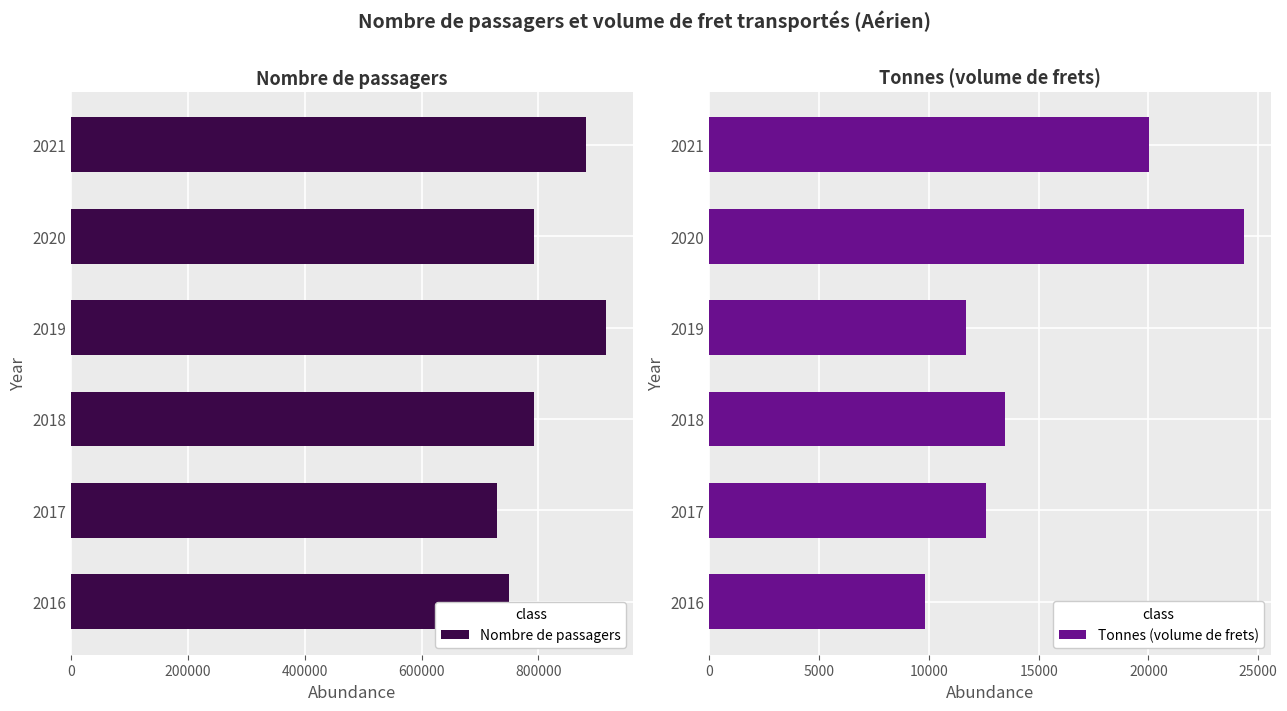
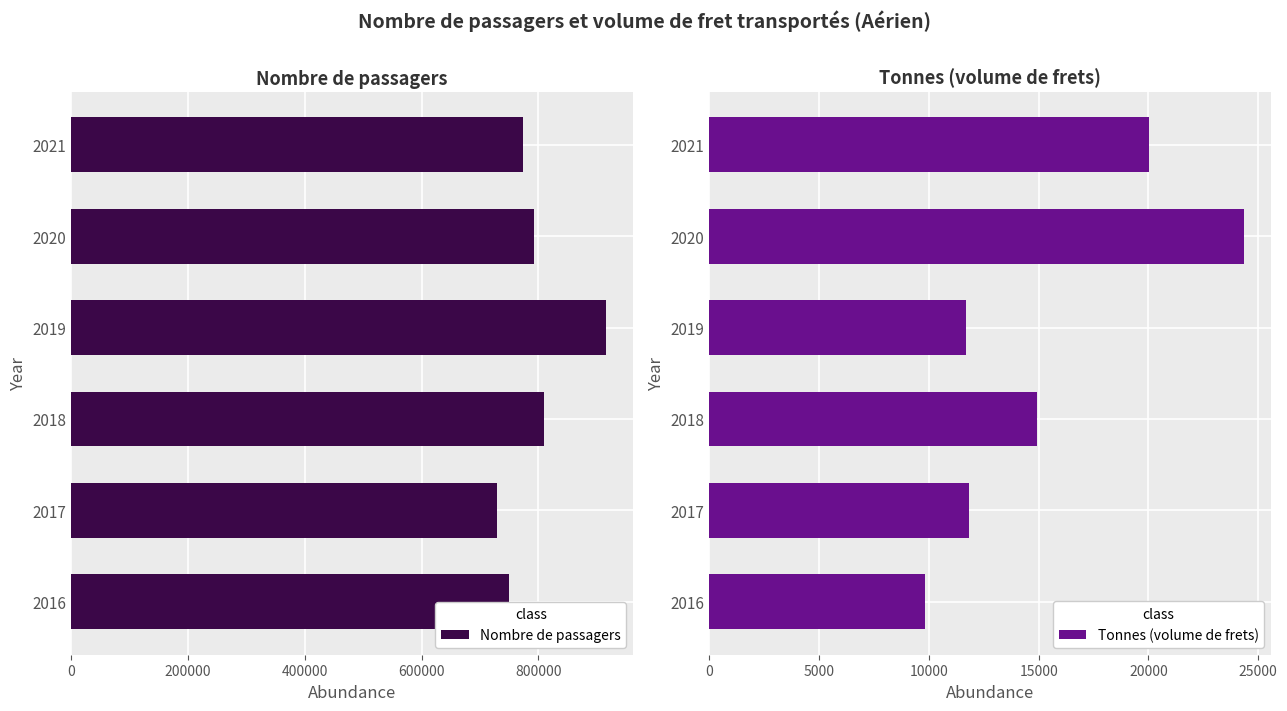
  {
    "Nombre de passagers": {
-     "2021": 880000,
+     "2021": 770000,
      "2020": 790000,
      "2019": 920000,
-     "2018": 790000,
+     "2018": 810000,
      "2017": 730000
    },
    "Tonnes (volume de frets)": {
      "2021": 20000,
      "2020": 24400,
      "2019": 11700,
-     "2018": 13500,
-     "2017": 12600,
+     "2018": 14900,
+     "2017": 11800,
      "2016": 9800
    }
  }
